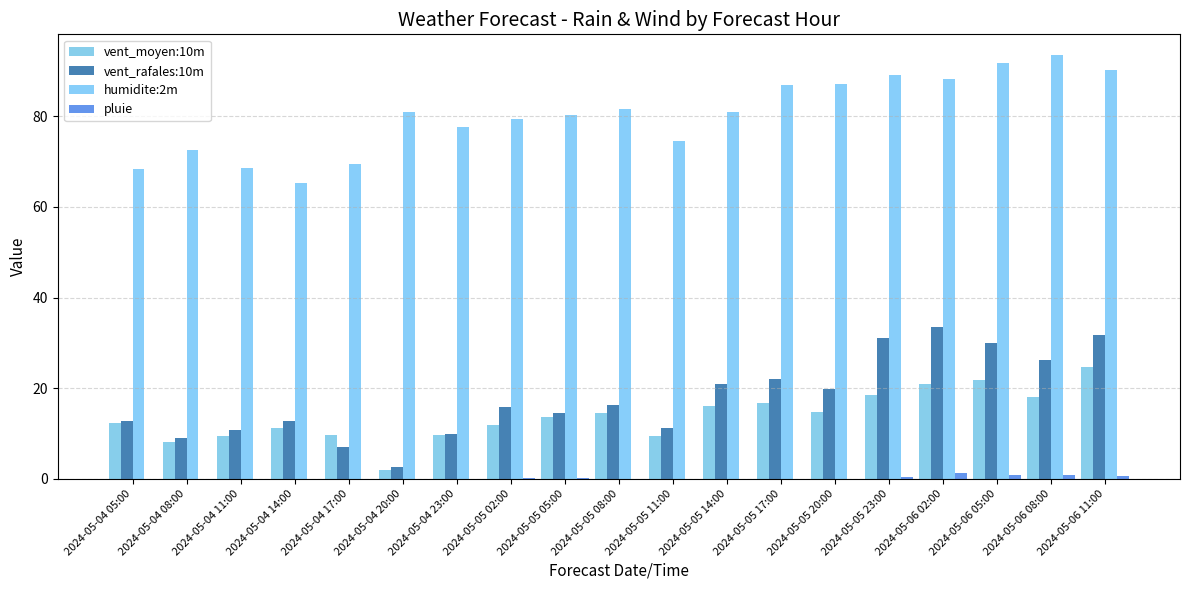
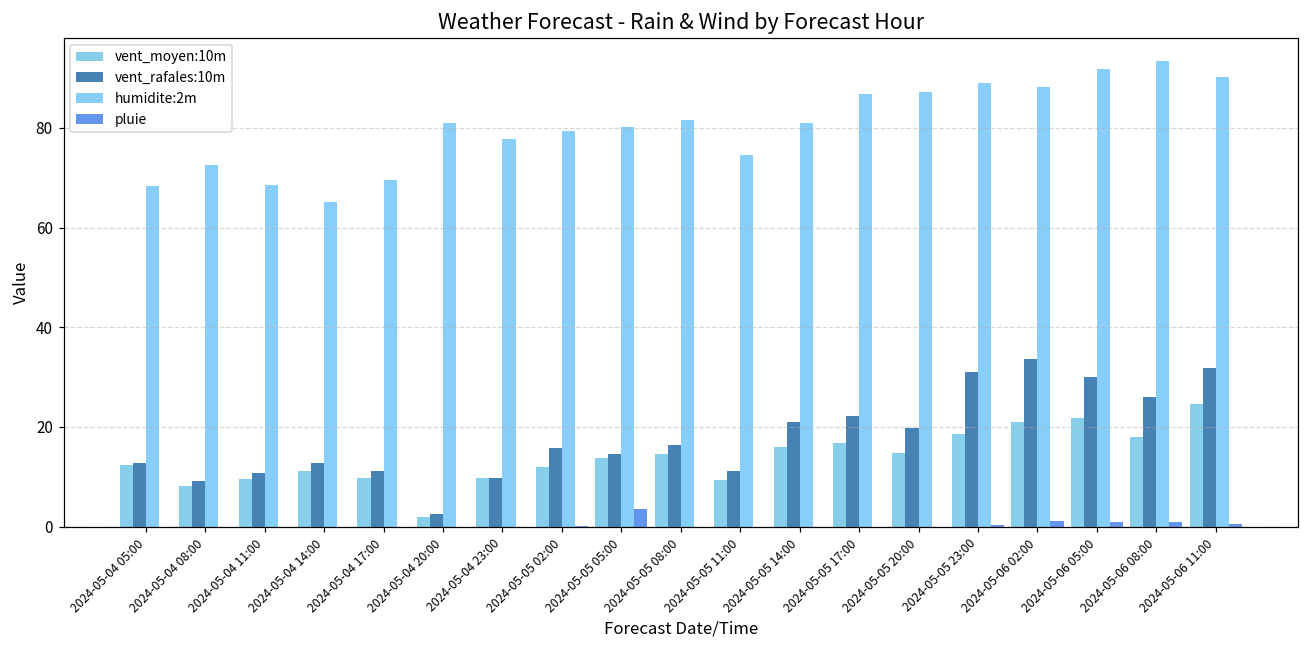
  {
    "vent_rafales:10m": {
      "2024-05-04 05:00": 13,
      "2024-05-04 08:00": 9,
      "2024-05-04 11:00": 11,
      "2024-05-04 14:00": 13,
-     "2024-05-04 17:00": 7,
+     "2024-05-04 17:00": 11,
      "2024-05-04 20:00": 3,
      "2024-05-04 23:00": 10,
      "2024-05-05 02:00": 16,
      "2024-05-05 05:00": 15,
      "2024-05-05 08:00": 16,
      "2024-05-05 11:00": 11,
      "2024-05-05 14:00": 21,
      "2024-05-05 17:00": 22,
      "2024-05-05 20:00": 20,
      "2024-05-05 23:00": 31,
      "2024-05-06 02:00": 34,
      "2024-05-06 05:00": 30,
      "2024-05-06 08:00": 26,
      "2024-05-06 11:00": 32
    },
    "pluie": {
      "2024-05-04 05:00": 0,
      "2024-05-04 08:00": 0,
      "2024-05-04 11:00": 0,
      "2024-05-04 14:00": 0,
      "2024-05-04 17:00": 0,
      "2024-05-04 20:00": 0,
      "2024-05-04 23:00": 0,
-     "2024-05-05 05:00": 0,
+     "2024-05-05 05:00": 4,
      "2024-05-05 08:00": 0,
      "2024-05-05 11:00": 0,
      "2024-05-05 14:00": 0,
      "2024-05-05 17:00": 0,
      "2024-05-05 20:00": 0,
      "2024-05-06 02:00": 1,
      "2024-05-06 05:00": 1,
      "2024-05-06 08:00": 1,
      "2024-05-06 11:00": 1
    }
  }
